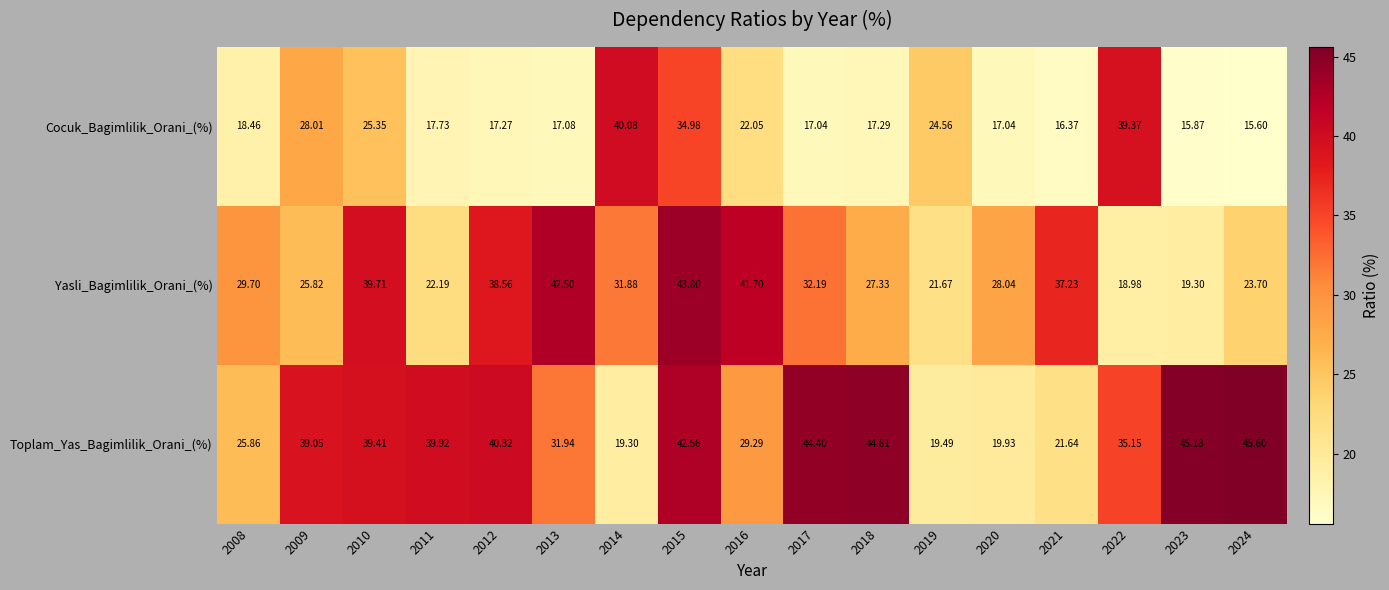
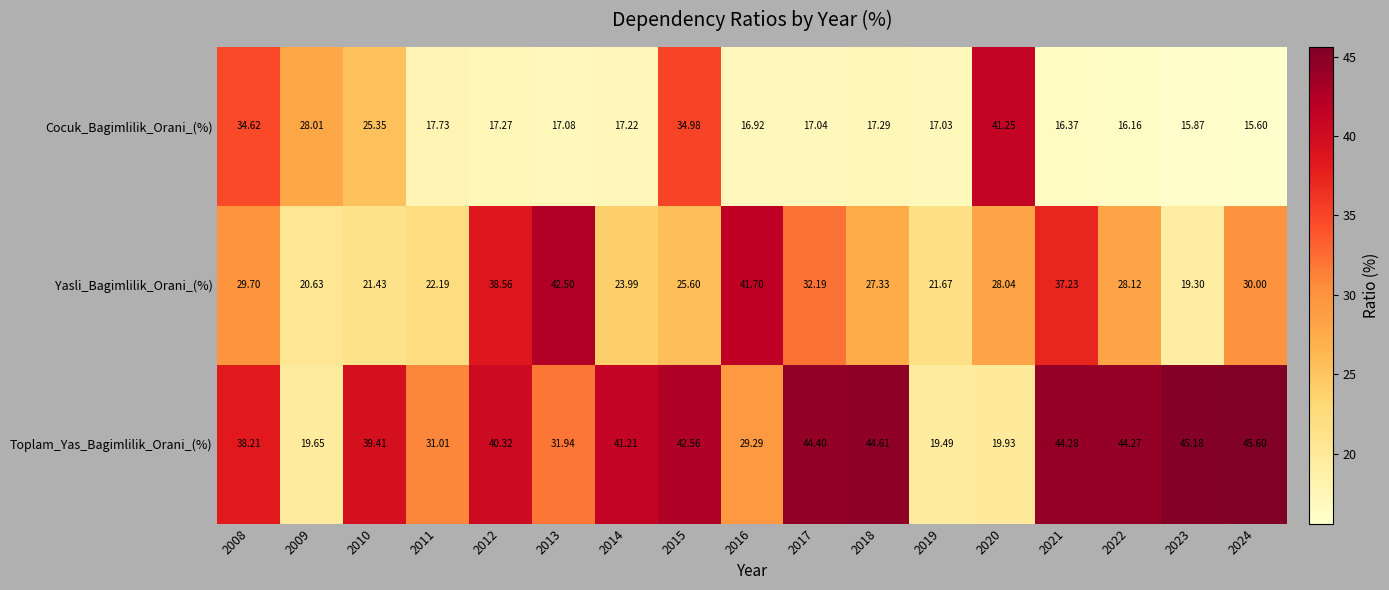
  {
    "Cocuk_Bagimlilik_Orani_(%)": {
-     "2008": 18.46,
+     "2008": 34.62,
      "2009": 28.01,
      "2010": 25.35,
      "2011": 17.73,
      "2012": 17.27,
      "2013": 17.08,
-     "2014": 40.08,
+     "2014": 17.22,
      "2015": 34.98,
-     "2016": 22.05,
+     "2016": 16.92,
      "2017": 17.04,
      "2018": 17.29,
-     "2019": 24.56,
-     "2020": 17.04,
+     "2019": 17.03,
+     "2020": 41.25,
      "2021": 16.37,
-     "2022": 39.37,
+     "2022": 16.16,
      "2023": 15.87,
      "2024": 15.60
    },
    "Yasli_Bagimlilik_Orani_(%)": {
      "2008": 29.70,
-     "2009": 25.82,
-     "2010": 39.71,
+     "2009": 20.63,
+     "2010": 21.43,
      "2011": 22.19,
      "2012": 38.56,
      "2013": 42.50,
-     "2014": 31.88,
-     "2015": 43.80,
+     "2014": 23.99,
+     "2015": 25.60,
      "2016": 41.70,
      "2017": 32.19,
      "2018": 27.33,
      "2019": 21.67,
      "2020": 28.04,
      "2021": 37.23,
-     "2022": 18.98,
+     "2022": 28.12,
      "2023": 19.30,
-     "2024": 23.70
+     "2024": 30.00
    },
    "Toplam_Yas_Bagimlilik_Orani_(%)": {
-     "2008": 25.86,
-     "2009": 39.05,
+     "2008": 38.21,
+     "2009": 19.65,
      "2010": 39.41,
-     "2011": 39.92,
+     "2011": 31.01,
      "2012": 40.32,
      "2013": 31.94,
-     "2014": 19.30,
+     "2014": 41.21,
      "2015": 42.56,
      "2016": 29.29,
      "2017": 44.40,
      "2018": 44.61,
      "2019": 19.49,
      "2020": 19.93,
-     "2021": 21.64,
-     "2022": 35.15,
+     "2021": 44.28,
+     "2022": 44.27,
      "2023": 45.18,
      "2024": 45.60
    }
  }
